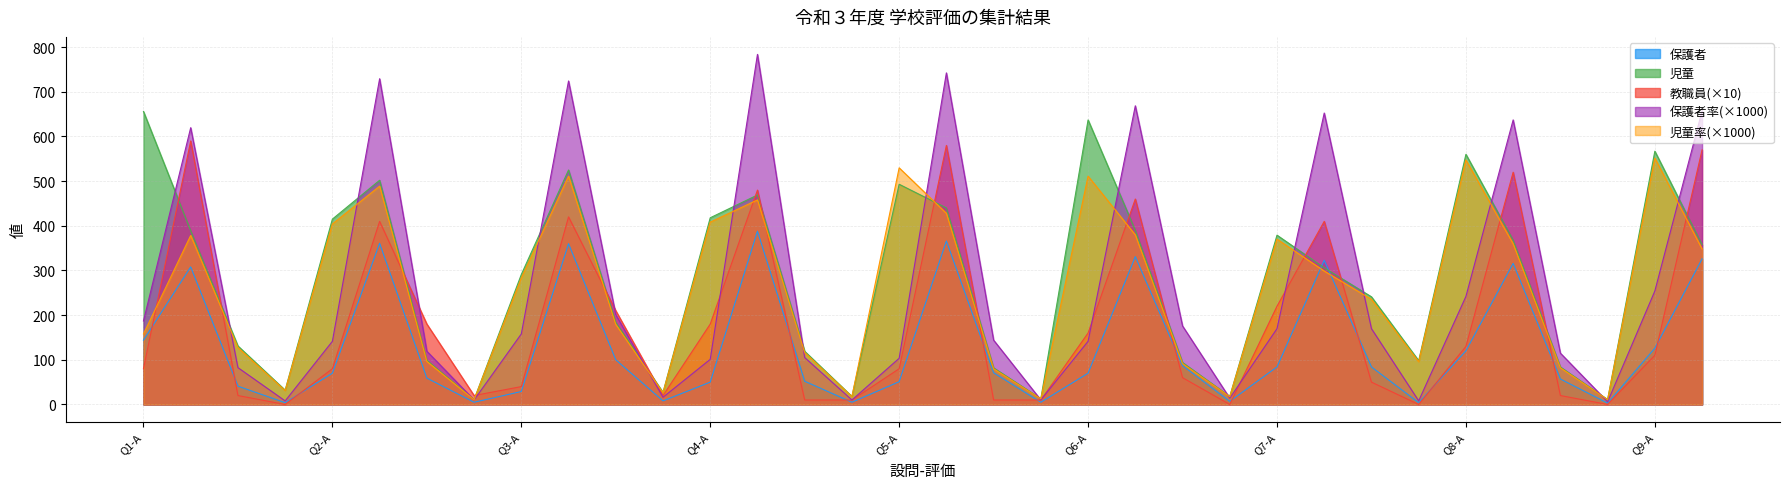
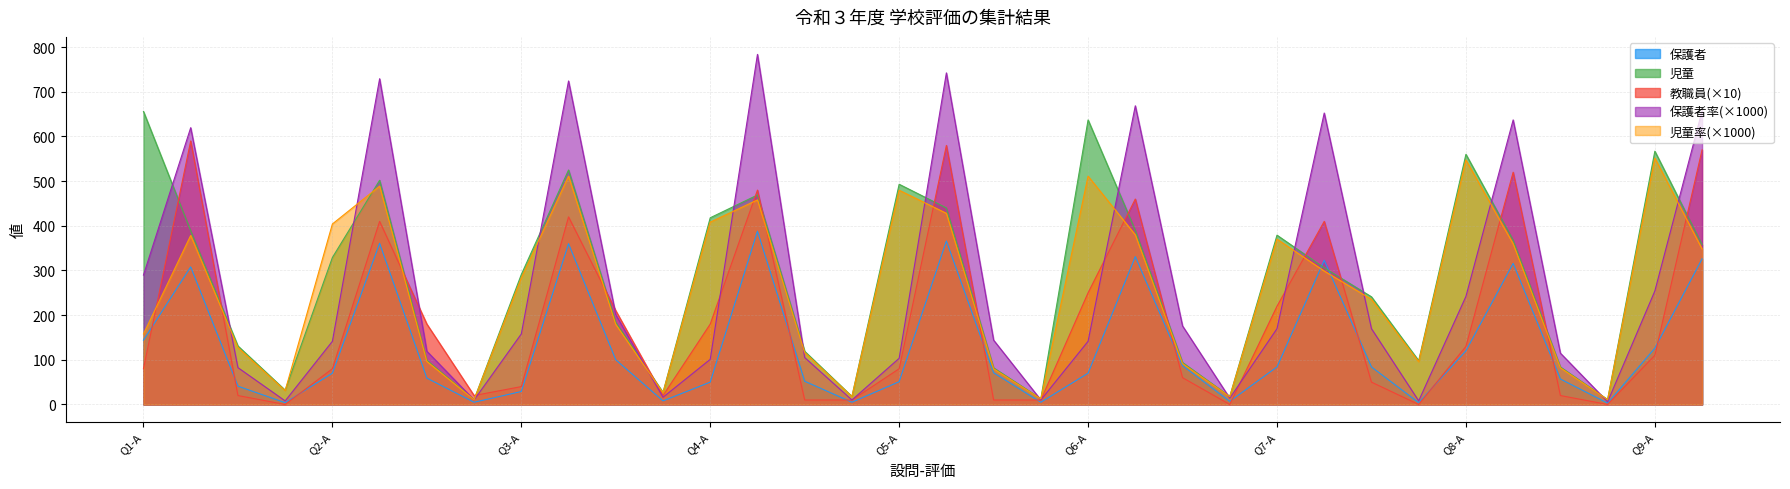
  {
    "保護者": {
      "Q1-A": 140,
      "Q2-A": 70,
      "Q3-A": 30,
      "Q4-A": 50,
      "Q5-A": 50,
      "Q6-A": 70,
      "Q7-A": 80,
      "Q8-A": 120,
      "Q9-A": 130
    },
    "児童": {
      "Q1-A": 660,
-     "Q2-A": 420,
+     "Q2-A": 330,
      "Q3-A": 290,
      "Q4-A": 420,
      "Q5-A": 490,
      "Q6-A": 640,
      "Q7-A": 380,
      "Q8-A": 560,
      "Q9-A": 570
    },
    "教職員(×10)": {
      "Q1-A": 80,
      "Q2-A": 80,
      "Q3-A": 40,
      "Q4-A": 180,
      "Q5-A": 80,
-     "Q6-A": 160,
+     "Q6-A": 250,
      "Q7-A": 220,
      "Q8-A": 130,
      "Q9-A": 110
    },
    "保護者率(×1000)": {
-     "Q1-A": 190,
+     "Q1-A": 290,
      "Q2-A": 140,
      "Q3-A": 160,
      "Q4-A": 100,
      "Q5-A": 100,
      "Q6-A": 140,
      "Q7-A": 170,
      "Q8-A": 240,
      "Q9-A": 250
    },
    "児童率(×1000)": {
      "Q1-A": 160,
      "Q2-A": 400,
      "Q3-A": 280,
      "Q4-A": 410,
-     "Q5-A": 530,
+     "Q5-A": 480,
      "Q6-A": 510,
      "Q7-A": 370,
      "Q8-A": 550,
      "Q9-A": 550
    }
  }
